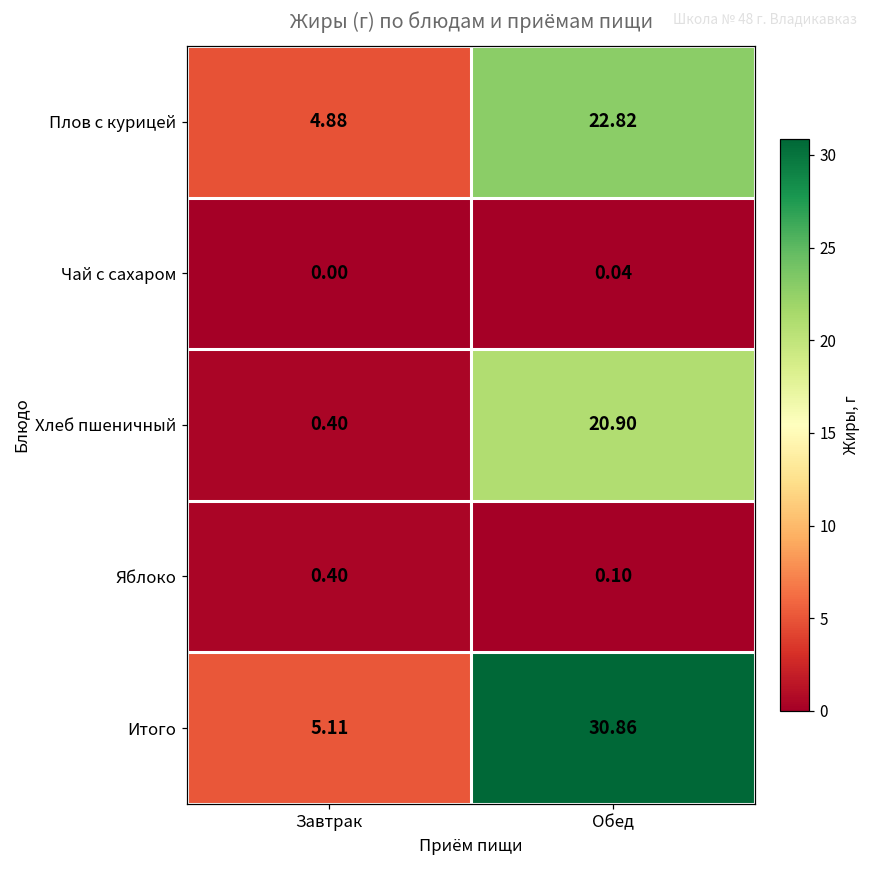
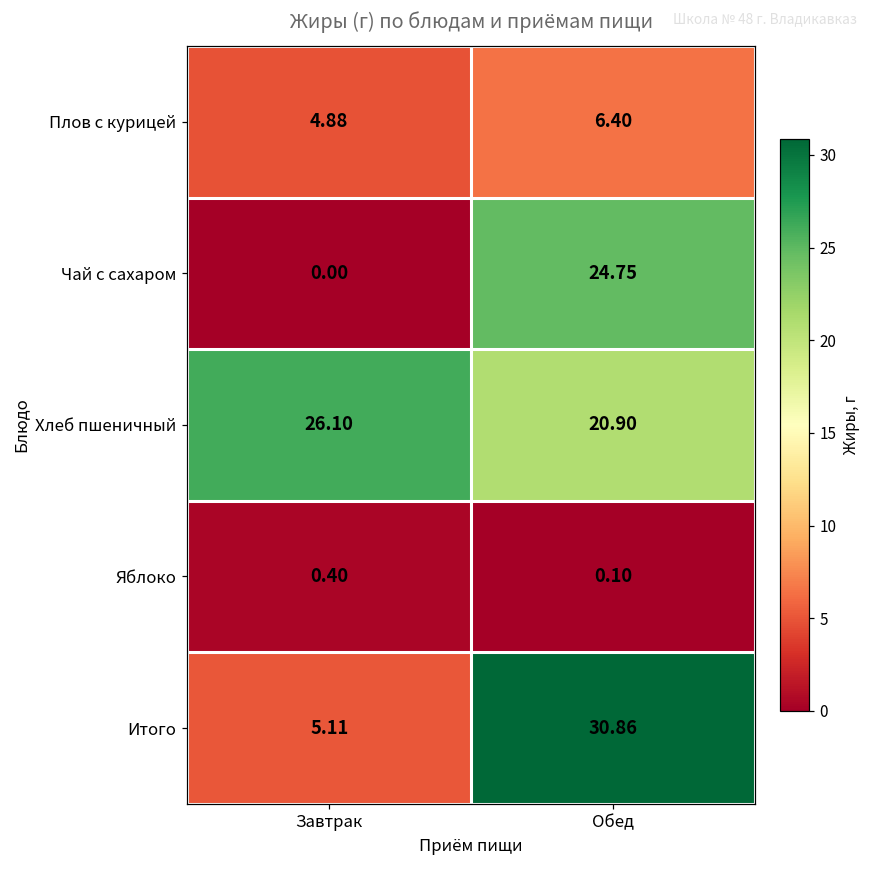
  {
    "Плов с курицей": {
      "Завтрак": 4.88,
-     "Обед": 22.82
+     "Обед": 6.40
    },
    "Чай с сахаром": {
      "Завтрак": 0.00,
-     "Обед": 0.04
+     "Обед": 24.75
    },
    "Хлеб пшеничный": {
-     "Завтрак": 0.40,
+     "Завтрак": 26.10,
      "Обед": 20.90
    },
    "Яблоко": {
      "Завтрак": 0.40,
      "Обед": 0.10
    },
    "Итого": {
      "Завтрак": 5.11,
      "Обед": 30.86
    }
  }
